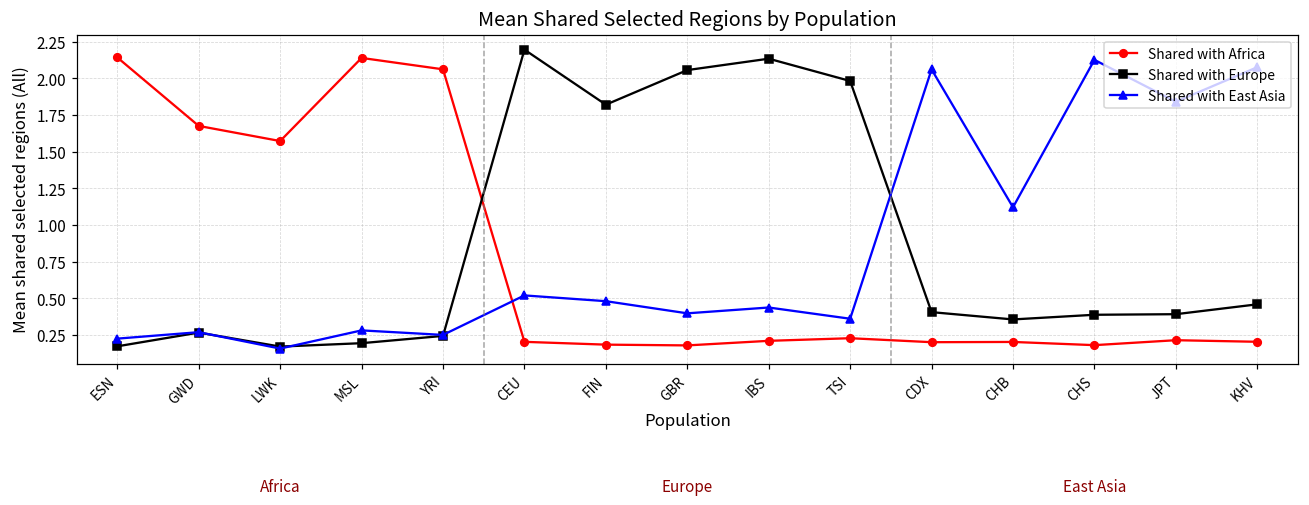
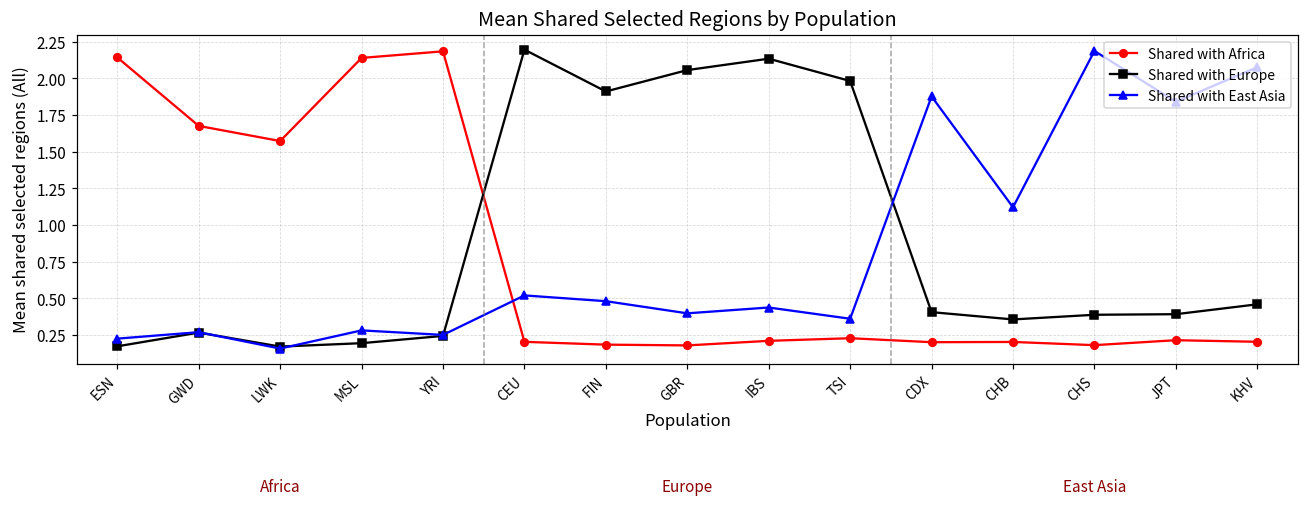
  {
    "Shared with Africa": {
      "ESN": 2.14,
      "GWD": 1.68,
      "LWK": 1.57,
      "MSL": 2.14,
-     "YRI": 2.06,
+     "YRI": 2.18,
      "CEU": 0.20,
      "FIN": 0.18,
      "GBR": 0.18,
      "IBS": 0.21,
      "TSI": 0.23,
      "CDX": 0.20,
      "CHB": 0.20,
      "CHS": 0.18,
      "JPT": 0.21,
      "KHV": 0.20
    },
    "Shared with Europe": {
      "ESN": 0.17,
      "MSL": 0.19,
      "CEU": 2.20,
-     "FIN": 1.82,
+     "FIN": 1.91,
      "GBR": 2.06,
      "IBS": 2.13,
      "TSI": 1.98,
      "CDX": 0.40,
      "CHB": 0.35,
      "CHS": 0.39,
      "JPT": 0.39,
      "KHV": 0.46
    },
    "Shared with East Asia": {
      "ESN": 0.22,
      "MSL": 0.28,
      "CEU": 0.52,
      "FIN": 0.48,
      "GBR": 0.40,
      "IBS": 0.44,
      "TSI": 0.36,
-     "CDX": 2.06,
+     "CDX": 1.88,
      "CHB": 1.12,
-     "CHS": 2.13
+     "CHS": 2.19
    }
  }
